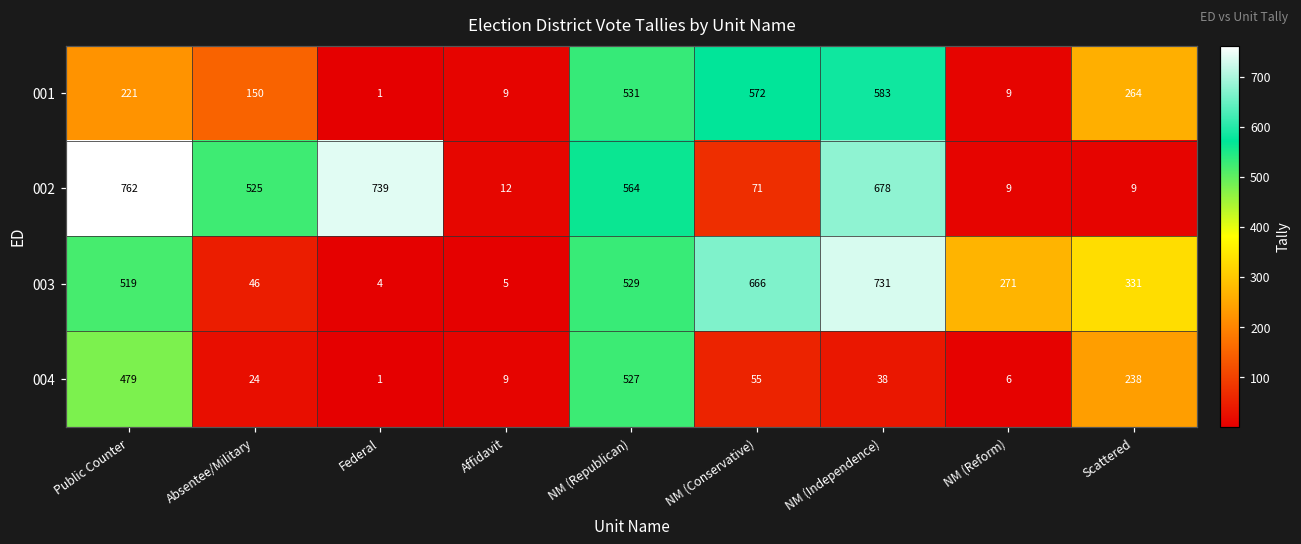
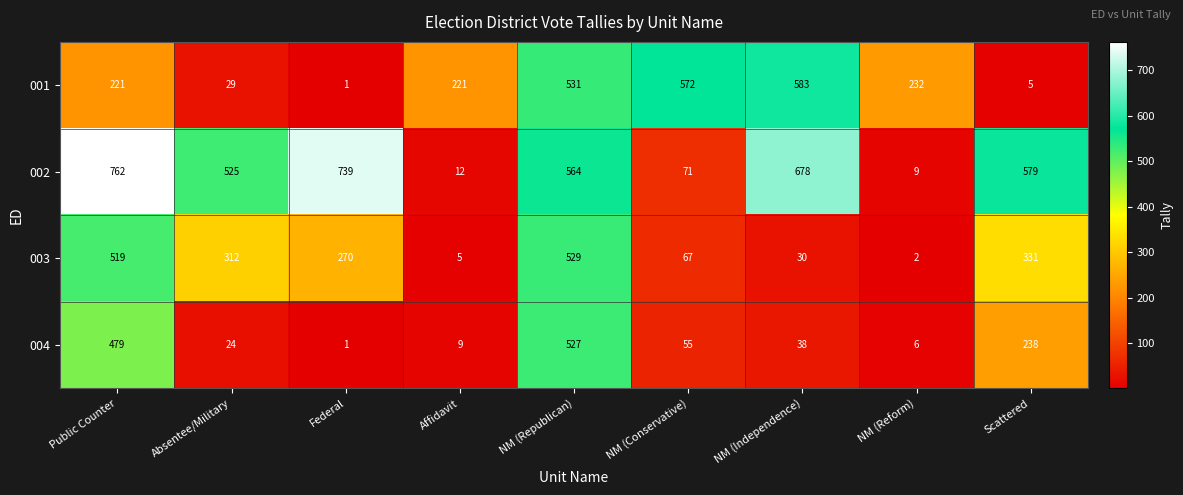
  {
    "001": {
      "Public Counter": 221,
-     "Absentee/Military": 150,
+     "Absentee/Military": 29,
      "Federal": 1,
-     "Affidavit": 9,
+     "Affidavit": 221,
      "NM (Republican)": 531,
      "NM (Conservative)": 572,
      "NM (Independence)": 583,
-     "NM (Reform)": 9,
-     "Scattered": 264
+     "NM (Reform)": 232,
+     "Scattered": 5
    },
    "002": {
      "Public Counter": 762,
      "Absentee/Military": 525,
      "Federal": 739,
      "Affidavit": 12,
      "NM (Republican)": 564,
      "NM (Conservative)": 71,
      "NM (Independence)": 678,
      "NM (Reform)": 9,
-     "Scattered": 9
+     "Scattered": 579
    },
    "003": {
      "Public Counter": 519,
-     "Absentee/Military": 46,
-     "Federal": 4,
+     "Absentee/Military": 312,
+     "Federal": 270,
      "Affidavit": 5,
      "NM (Republican)": 529,
-     "NM (Conservative)": 666,
-     "NM (Independence)": 731,
-     "NM (Reform)": 271,
+     "NM (Conservative)": 67,
+     "NM (Independence)": 30,
+     "NM (Reform)": 2,
      "Scattered": 331
    },
    "004": {
      "Public Counter": 479,
      "Absentee/Military": 24,
      "Federal": 1,
      "Affidavit": 9,
      "NM (Republican)": 527,
      "NM (Conservative)": 55,
      "NM (Independence)": 38,
      "NM (Reform)": 6,
      "Scattered": 238
    }
  }
